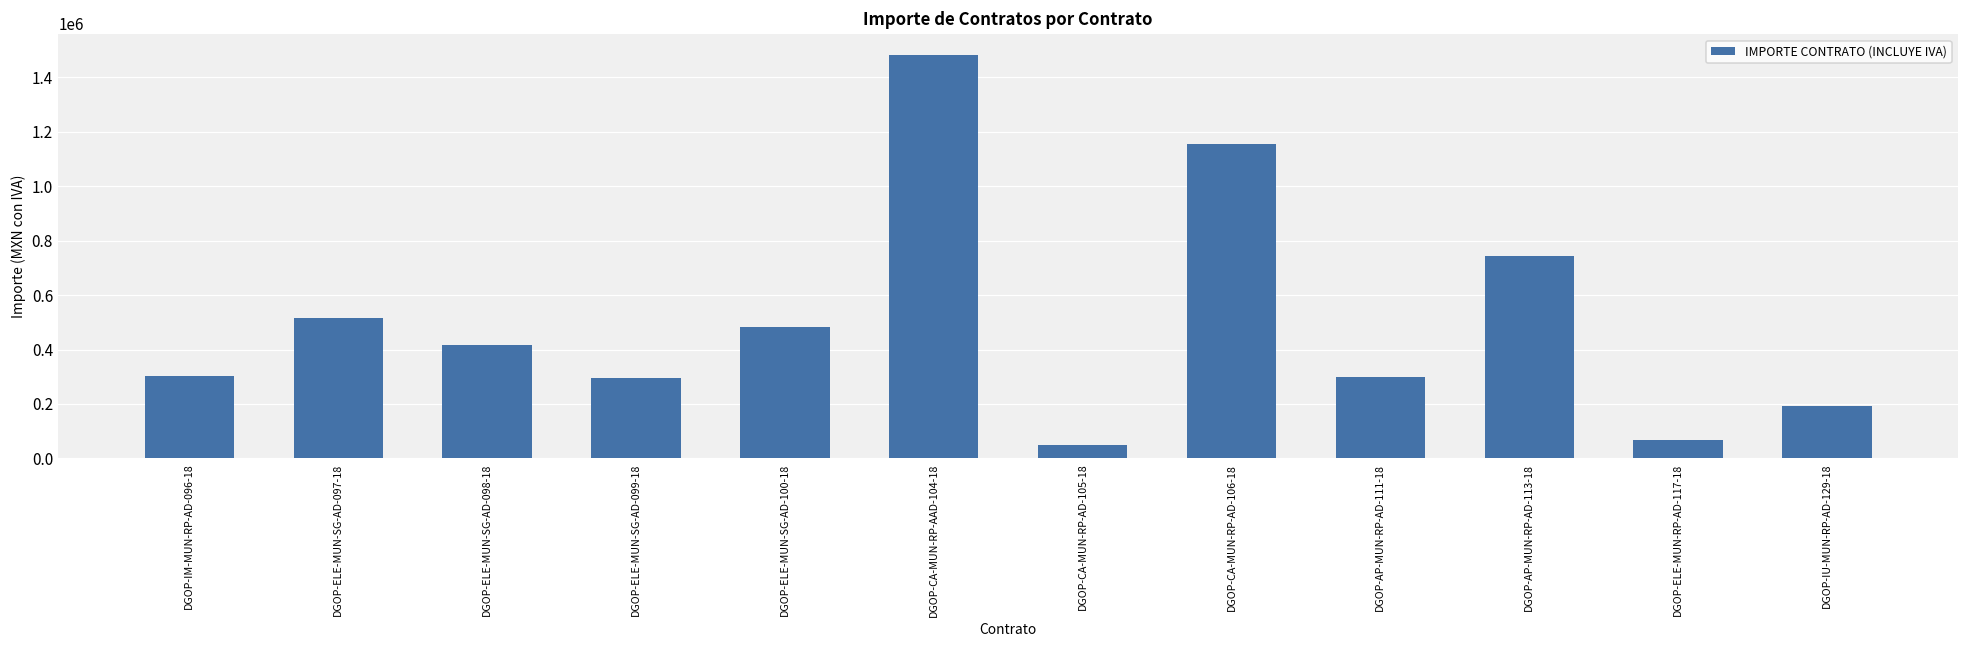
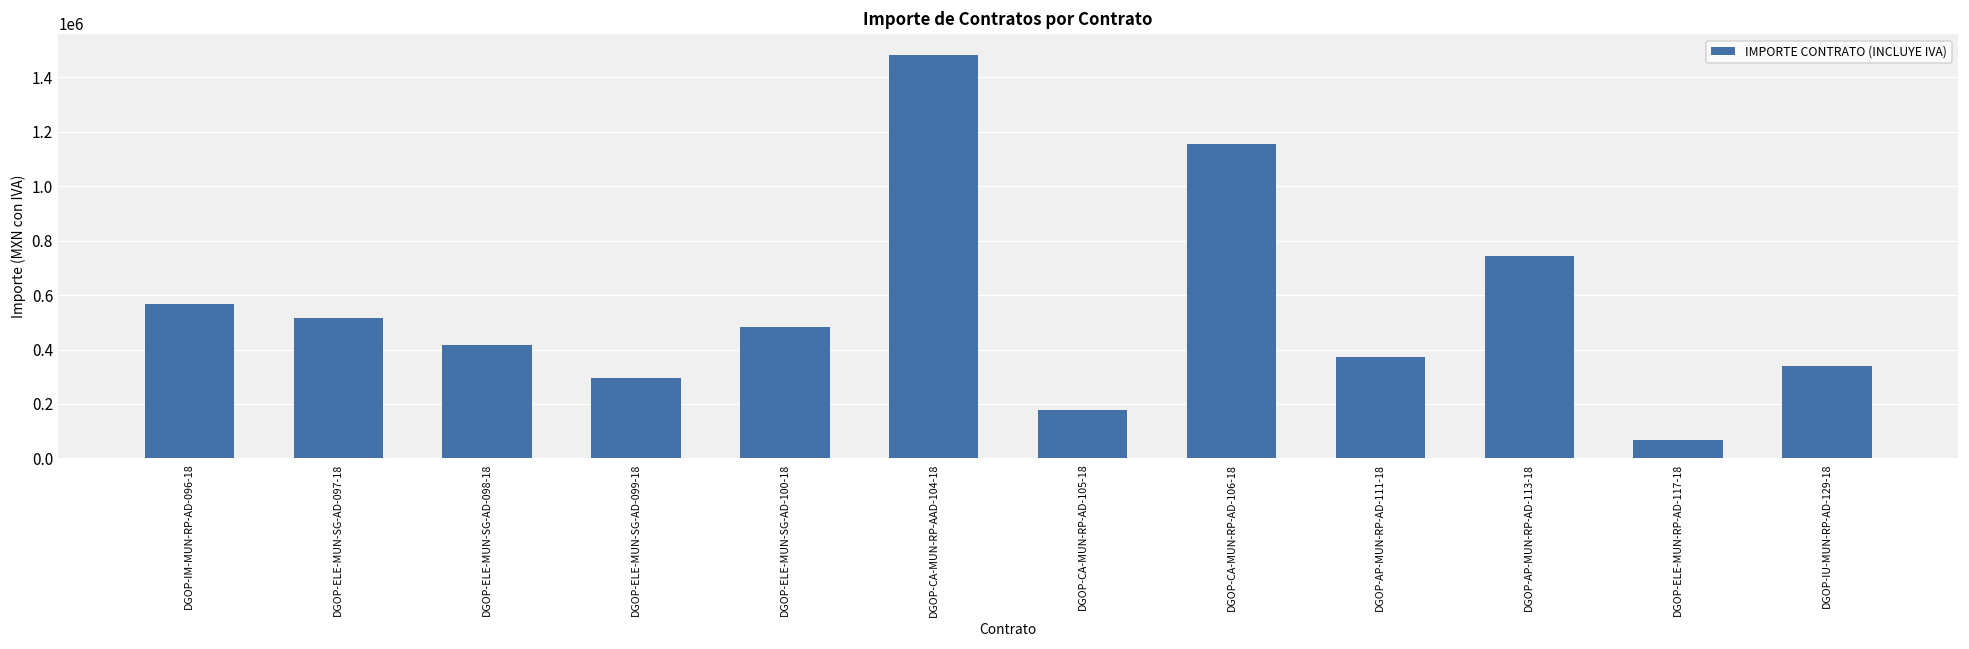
  {
-   "DGOP-IM-MUN-RP-AD-096-18": 300000,
+   "DGOP-IM-MUN-RP-AD-096-18": 570000,
    "DGOP-ELE-MUN-SG-AD-097-18": 520000,
    "DGOP-ELE-MUN-SG-AD-098-18": 420000,
    "DGOP-ELE-MUN-SG-AD-099-18": 300000,
    "DGOP-ELE-MUN-SG-AD-100-18": 480000,
    "DGOP-CA-MUN-RP-AAD-104-18": 1480000,
-   "DGOP-CA-MUN-RP-AD-105-18": 50000,
+   "DGOP-CA-MUN-RP-AD-105-18": 180000,
    "DGOP-CA-MUN-RP-AD-106-18": 1160000,
-   "DGOP-AP-MUN-RP-AD-111-18": 300000,
+   "DGOP-AP-MUN-RP-AD-111-18": 370000,
    "DGOP-AP-MUN-RP-AD-113-18": 740000,
    "DGOP-ELE-MUN-RP-AD-117-18": 70000,
-   "DGOP-IU-MUN-RP-AD-129-18": 190000
+   "DGOP-IU-MUN-RP-AD-129-18": 340000
  }
